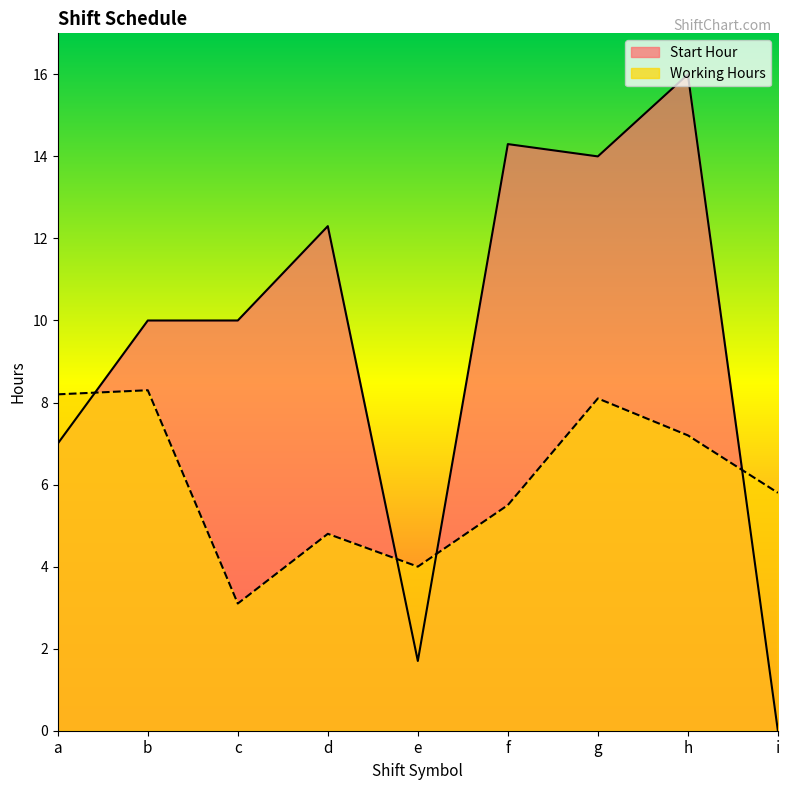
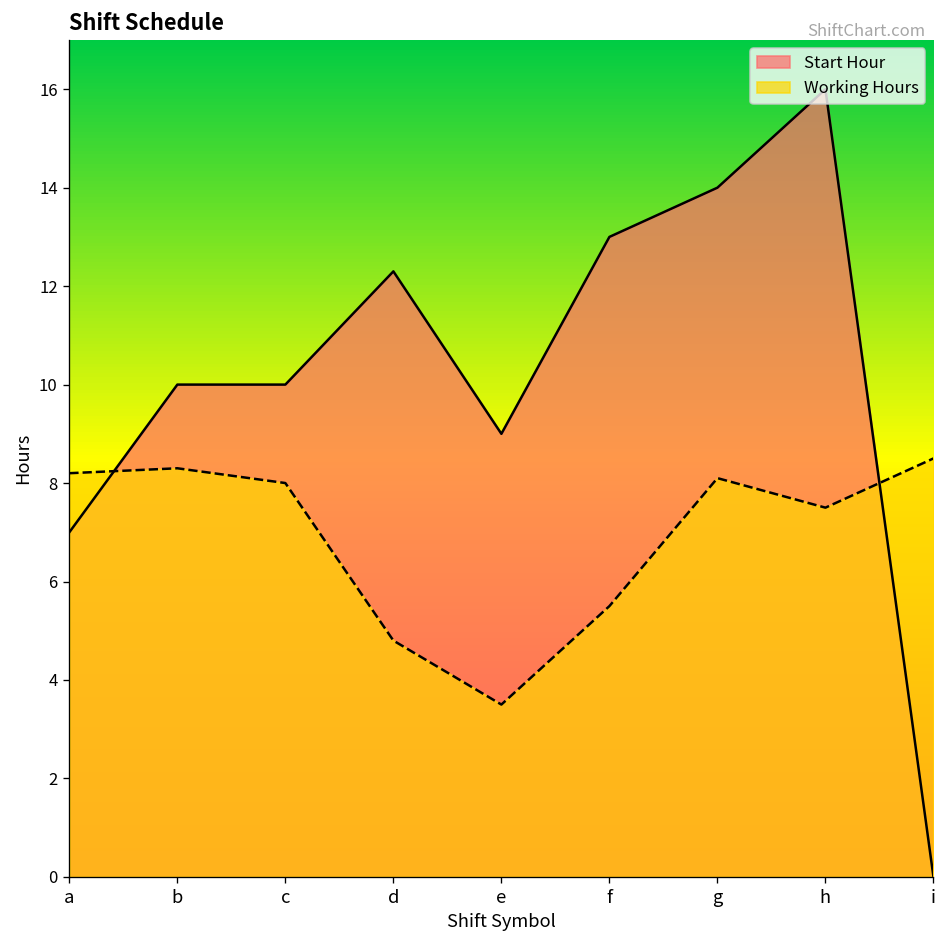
  {
    "Start Hour": {
      "a": 7.0,
      "b": 10.0,
      "c": 10.0,
      "d": 12.3,
-     "e": 1.7,
-     "f": 14.3,
+     "e": 9.0,
+     "f": 13.0,
      "g": 14.0,
      "i": 0.0
    },
    "Working Hours": {
      "a": 8.2,
      "b": 8.3,
-     "c": 3.1,
+     "c": 8.0,
      "d": 4.8,
-     "e": 4.0,
+     "e": 3.5,
      "f": 5.5,
      "g": 8.1,
-     "h": 7.2,
-     "i": 5.8
+     "h": 7.5,
+     "i": 8.5
    }
  }
